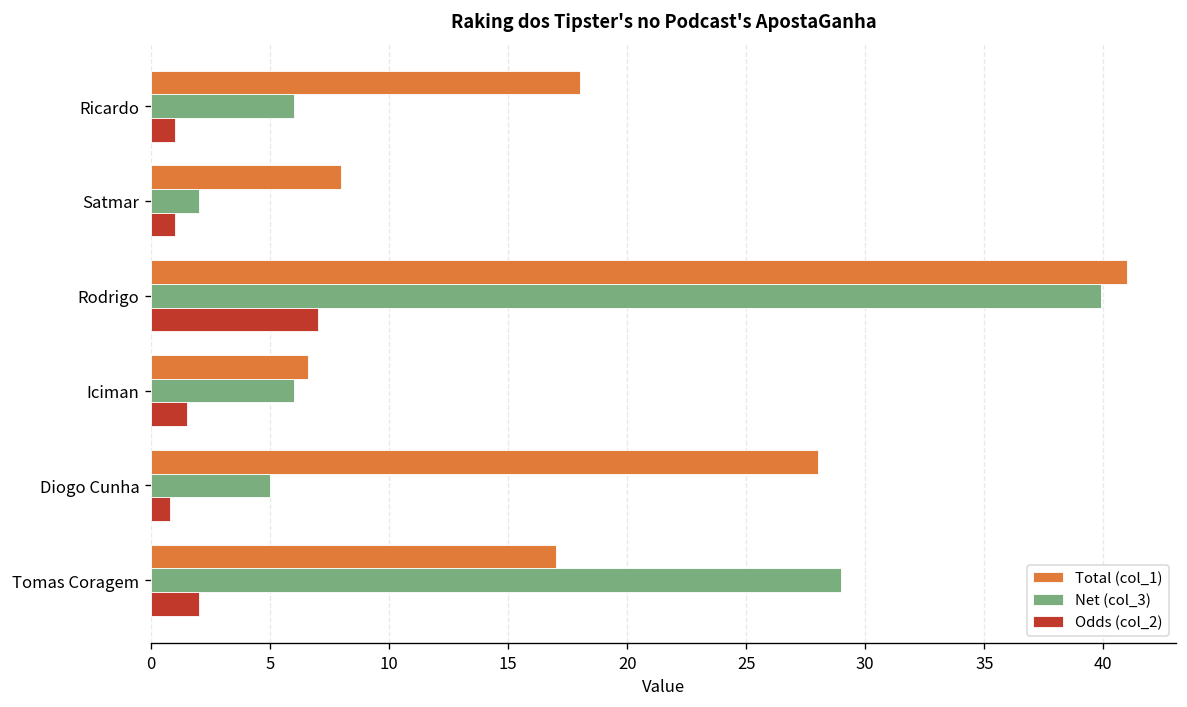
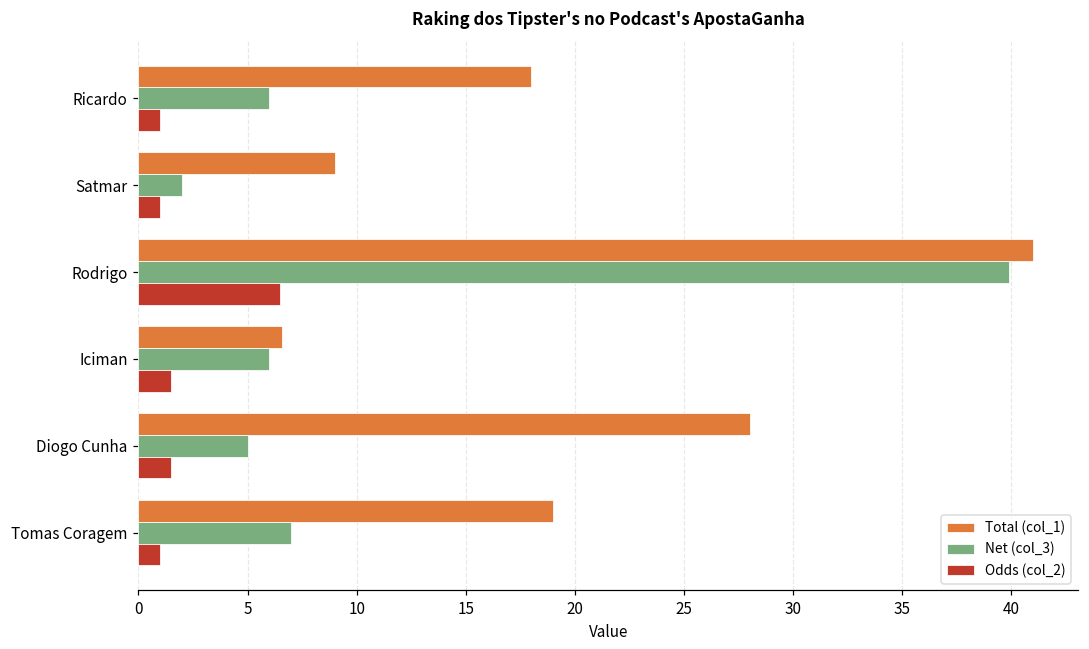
  {
    "Total (col_1)": {
      "Ricardo": 18,
-     "Satmar": 8,
+     "Satmar": 9,
      "Rodrigo": 41,
      "Iciman": 6.6,
      "Diogo Cunha": 28,
-     "Tomas Coragem": 17
+     "Tomas Coragem": 19
    },
    "Net (col_3)": {
      "Ricardo": 6,
      "Satmar": 2,
      "Rodrigo": 40,
      "Iciman": 6,
      "Diogo Cunha": 5,
-     "Tomas Coragem": 29
+     "Tomas Coragem": 7
    },
    "Odds (col_2)": {
      "Ricardo": 1.0,
      "Satmar": 1.0,
-     "Rodrigo": 7.0,
+     "Rodrigo": 6.5,
      "Iciman": 1.5,
-     "Diogo Cunha": 0.8,
-     "Tomas Coragem": 2
+     "Diogo Cunha": 1.5,
+     "Tomas Coragem": 1
    }
  }
